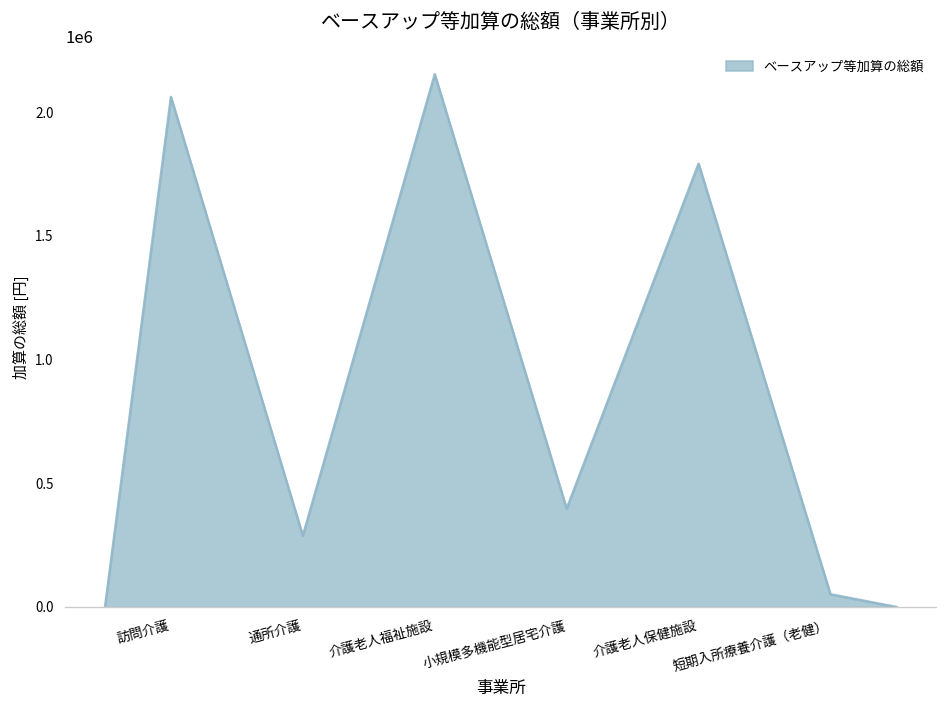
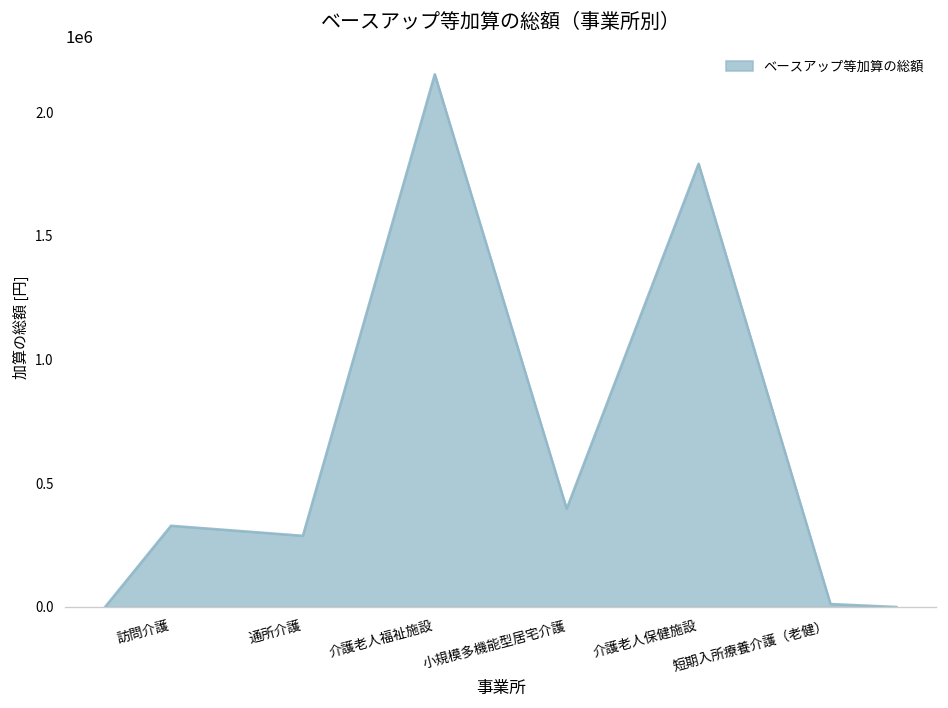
  {
-   "訪問介護": 2060000,
+   "訪問介護": 330000,
    "通所介護": 290000,
    "介護老人福祉施設": 2150000,
    "小規模多機能型居宅介護": 400000,
    "介護老人保健施設": 1790000,
-   "短期入所療養介護（老健）": 50000
+   "短期入所療養介護（老健）": 10000
  }
